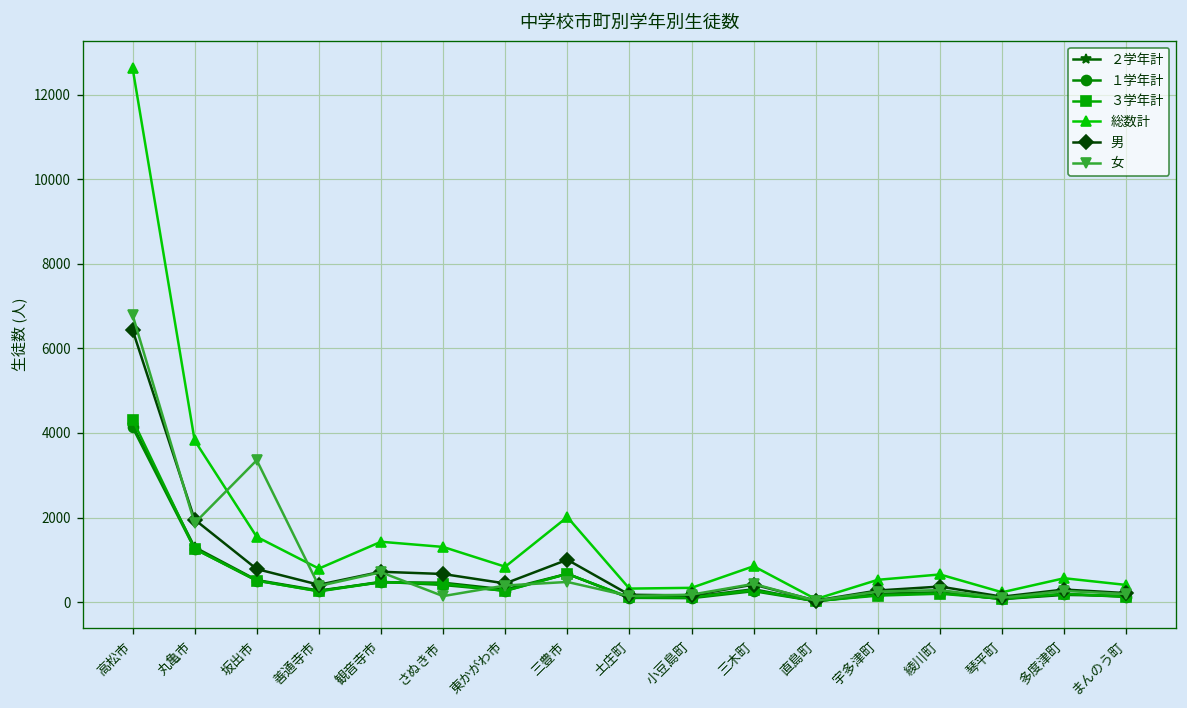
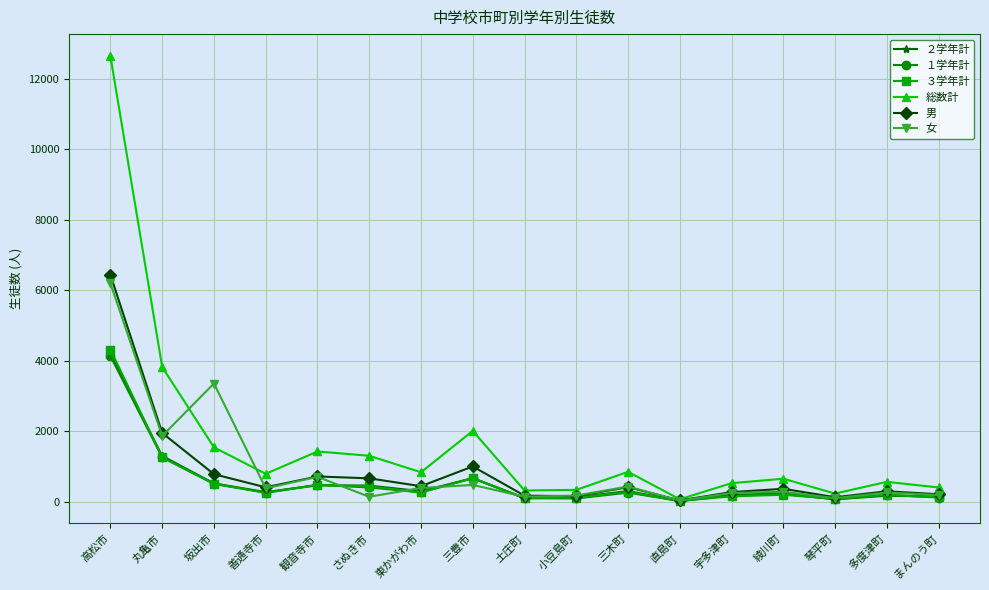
  {
    "女": {
-     "高松市": 6800,
+     "高松市": 6200,
      "丸亀市": 1900,
      "坂出市": 3400,
      "さぬき市": 100,
      "三豊市": 500
    }
  }
